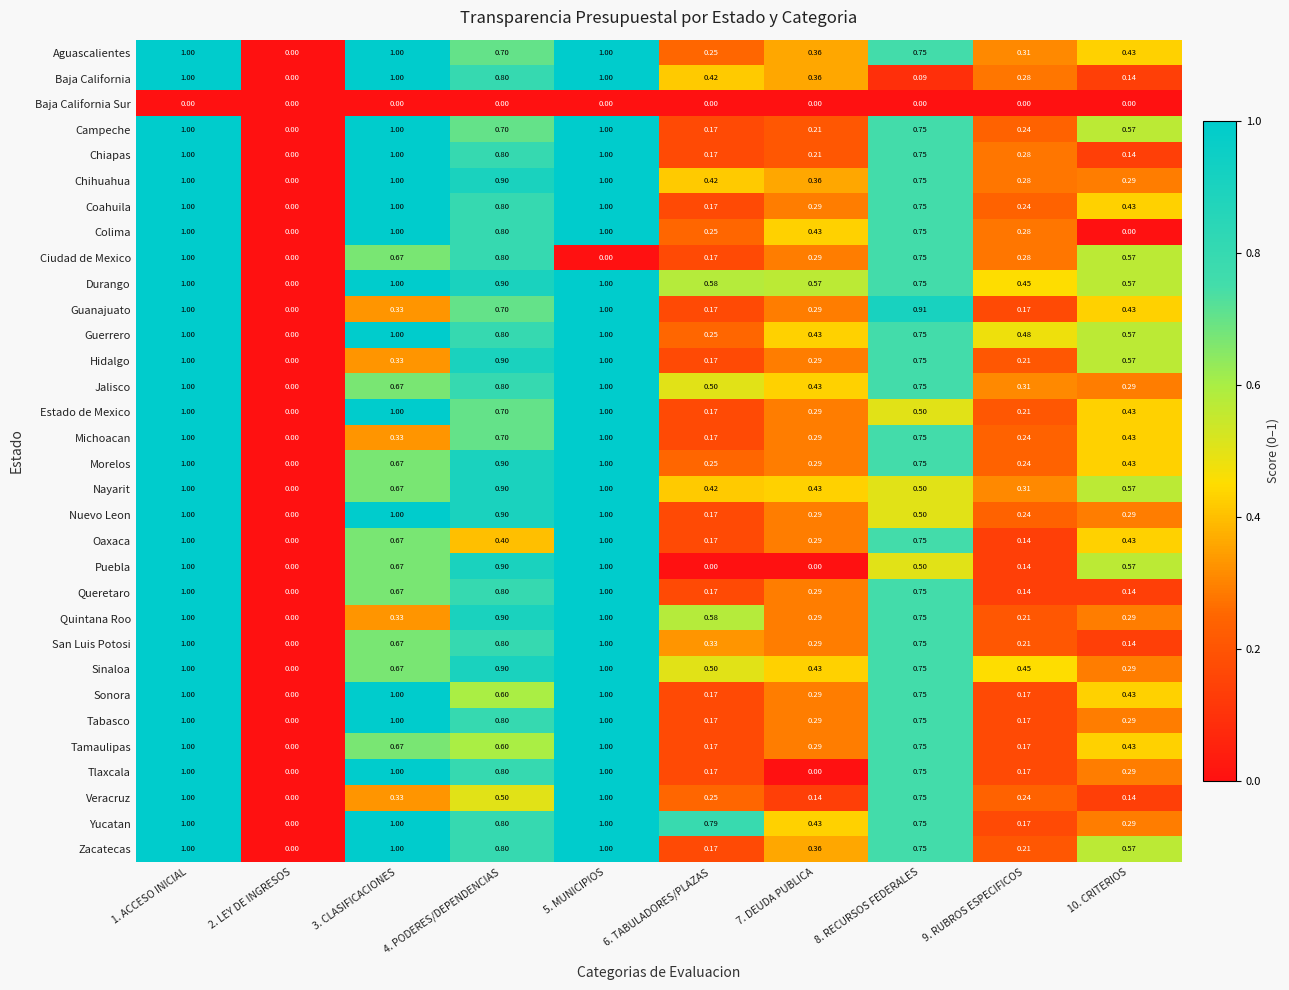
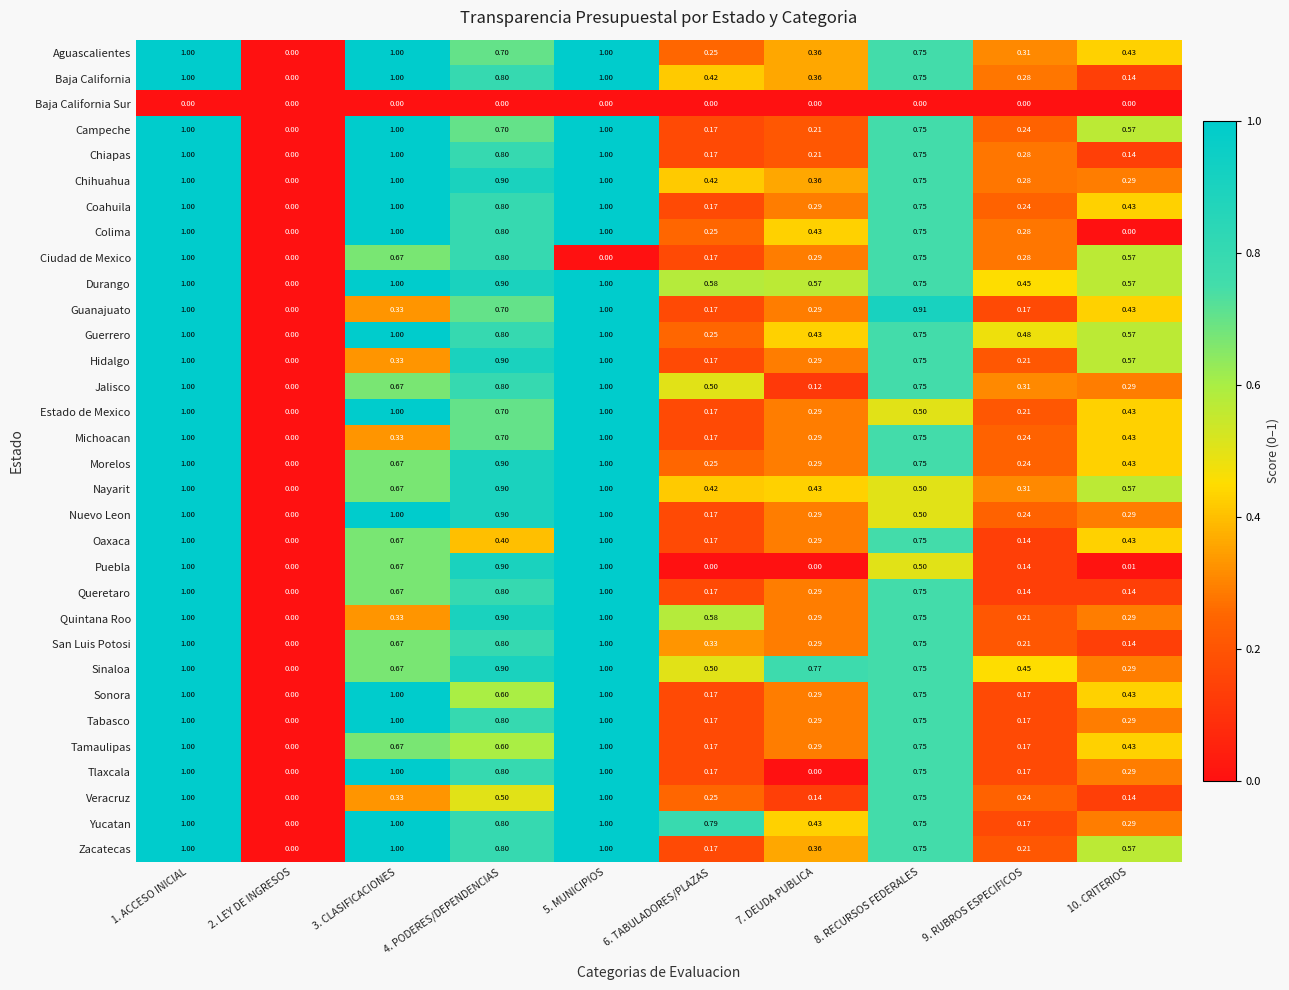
  {
    "Baja California": {
      "1. ACCESO INICIAL": 1.00,
      "2. LEY DE INGRESOS": 0.00,
      "3. CLASIFICACIONES": 1.00,
      "4. PODERES/DEPENDENCIAS": 0.80,
      "5. MUNICIPIOS": 1.00,
      "6. TABULADORES/PLAZAS": 0.42,
      "7. DEUDA PUBLICA": 0.36,
-     "8. RECURSOS FEDERALES": 0.09,
+     "8. RECURSOS FEDERALES": 0.75,
      "9. RUBROS ESPECIFICOS": 0.28,
      "10. CRITERIOS": 0.14
    },
    "Jalisco": {
      "1. ACCESO INICIAL": 1.00,
      "2. LEY DE INGRESOS": 0.00,
      "3. CLASIFICACIONES": 0.67,
      "4. PODERES/DEPENDENCIAS": 0.80,
      "5. MUNICIPIOS": 1.00,
      "6. TABULADORES/PLAZAS": 0.50,
-     "7. DEUDA PUBLICA": 0.43,
+     "7. DEUDA PUBLICA": 0.12,
      "8. RECURSOS FEDERALES": 0.75,
      "9. RUBROS ESPECIFICOS": 0.31,
      "10. CRITERIOS": 0.29
    },
    "Puebla": {
      "1. ACCESO INICIAL": 1.00,
      "2. LEY DE INGRESOS": 0.00,
      "3. CLASIFICACIONES": 0.67,
      "4. PODERES/DEPENDENCIAS": 0.90,
      "5. MUNICIPIOS": 1.00,
      "6. TABULADORES/PLAZAS": 0.00,
      "7. DEUDA PUBLICA": 0.00,
      "8. RECURSOS FEDERALES": 0.50,
      "9. RUBROS ESPECIFICOS": 0.14,
-     "10. CRITERIOS": 0.57
+     "10. CRITERIOS": 0.01
    },
    "Sinaloa": {
      "1. ACCESO INICIAL": 1.00,
      "2. LEY DE INGRESOS": 0.00,
      "3. CLASIFICACIONES": 0.67,
      "4. PODERES/DEPENDENCIAS": 0.90,
      "5. MUNICIPIOS": 1.00,
      "6. TABULADORES/PLAZAS": 0.50,
-     "7. DEUDA PUBLICA": 0.43,
+     "7. DEUDA PUBLICA": 0.77,
      "8. RECURSOS FEDERALES": 0.75,
      "9. RUBROS ESPECIFICOS": 0.45,
      "10. CRITERIOS": 0.29
    }
  }
